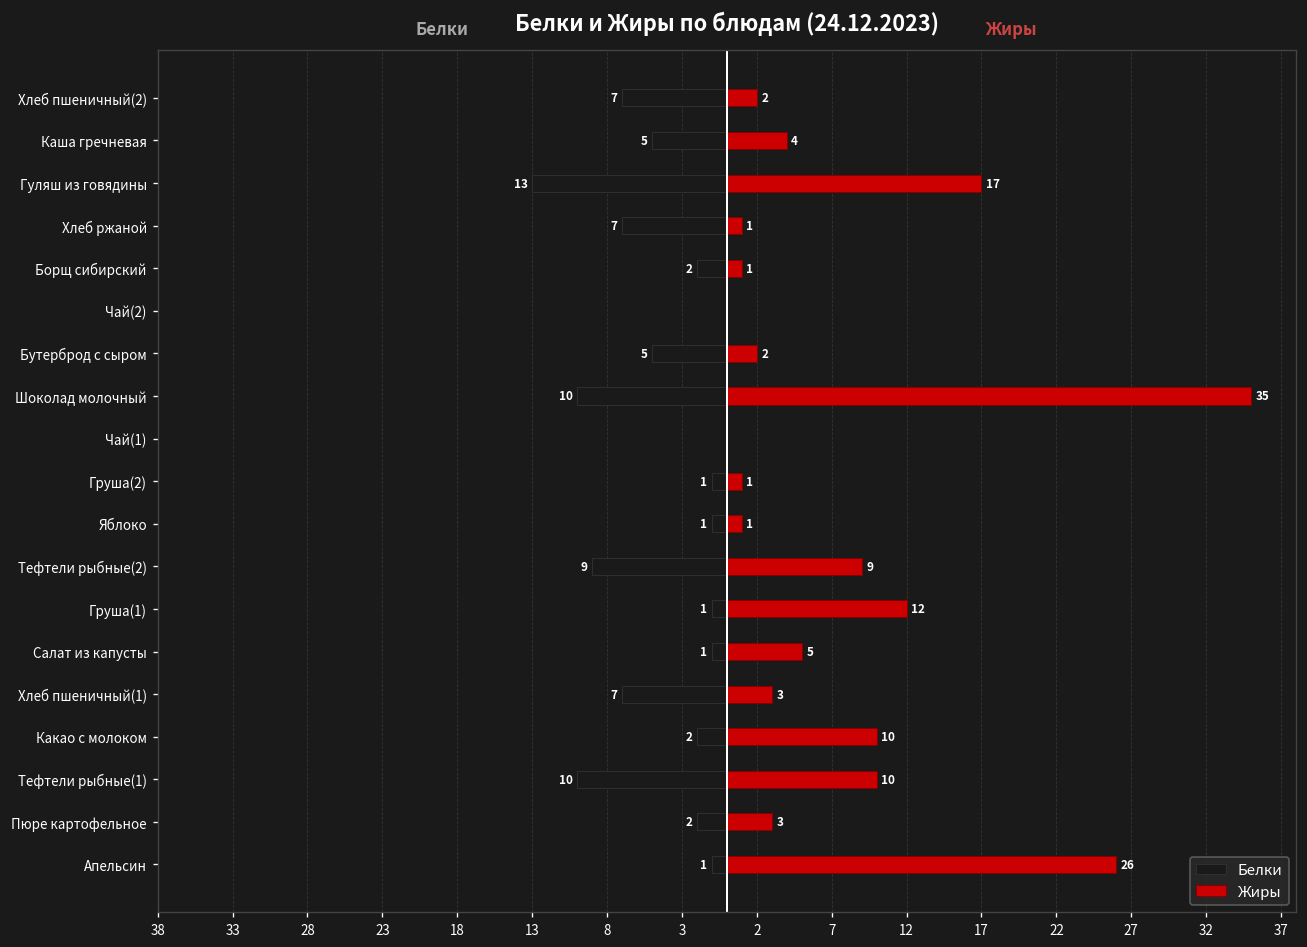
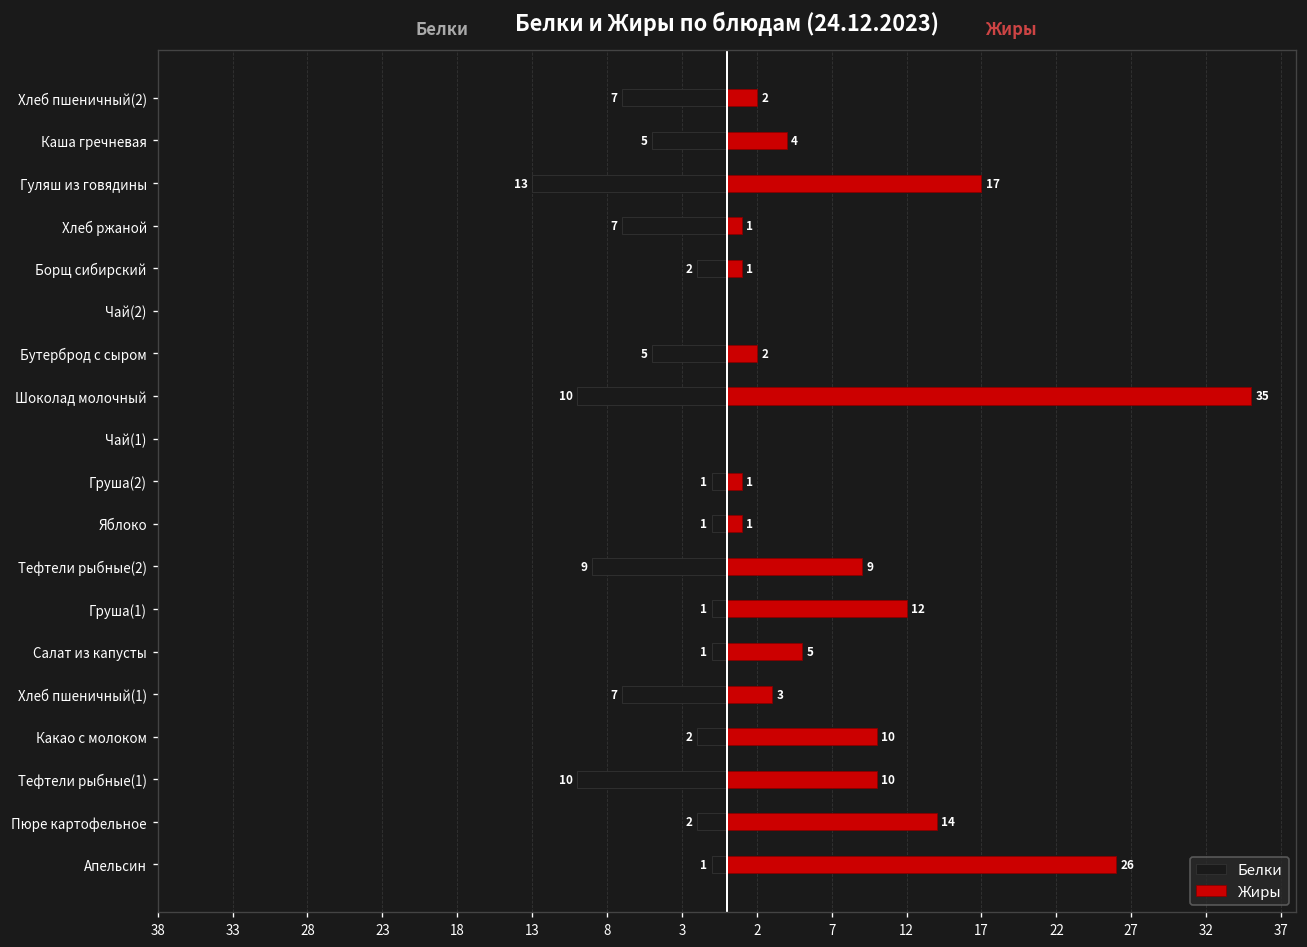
  {
    "Жиры": {
      "Хлеб пшеничный(2)": 2,
      "Каша гречневая": 4,
      "Гуляш из говядины": 17,
      "Хлеб ржаной": 1,
      "Борщ сибирский": 1,
      "Бутерброд с сыром": 2,
      "Шоколад молочный": 35,
      "Груша(2)": 1,
      "Яблоко": 1,
      "Тефтели рыбные(2)": 9,
      "Груша(1)": 12,
      "Салат из капусты": 5,
      "Хлеб пшеничный(1)": 3,
      "Какао с молоком": 10,
      "Тефтели рыбные(1)": 10,
-     "Пюре картофельное": 3,
+     "Пюре картофельное": 14,
      "Апельсин": 26
    }
  }
